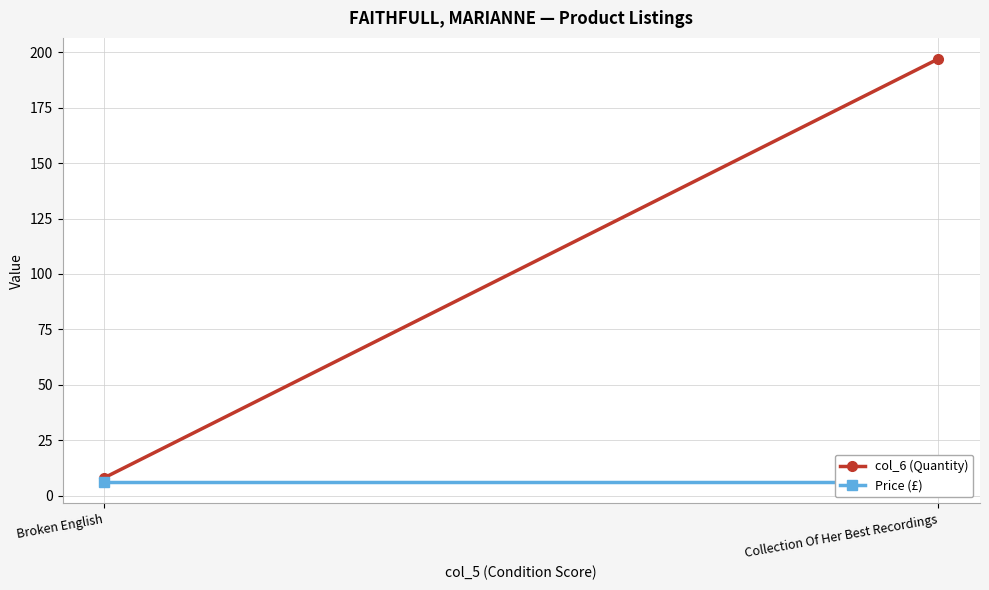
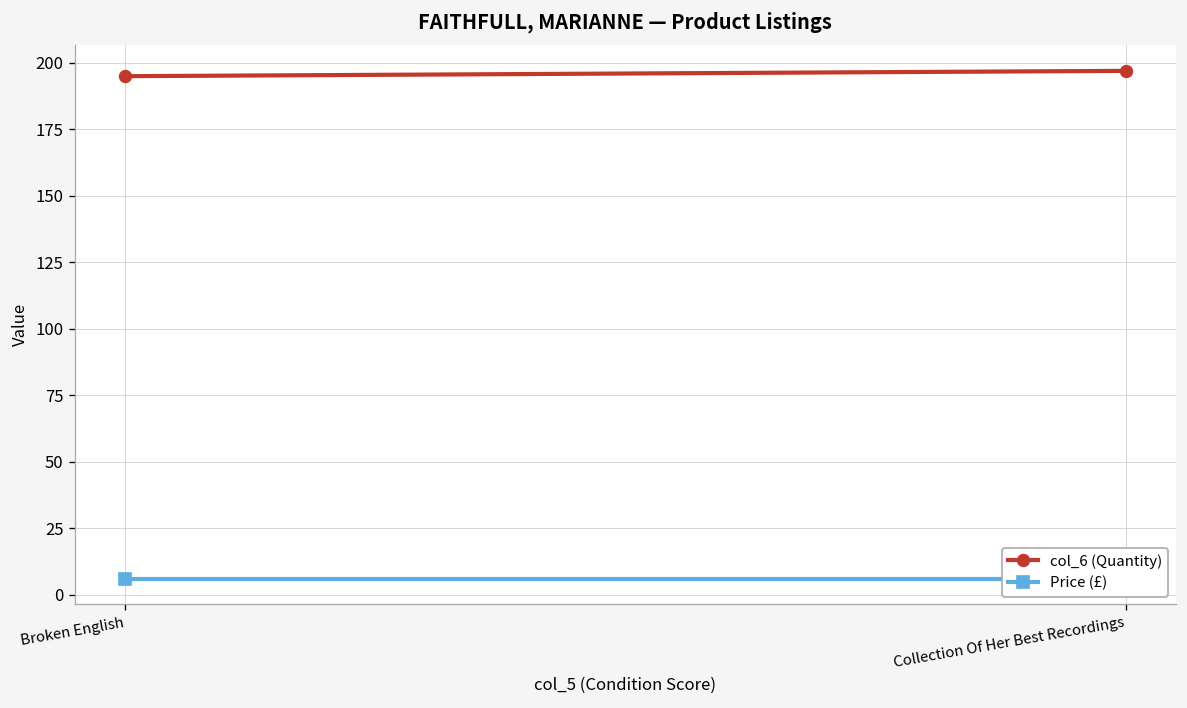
  {
    "col_6 (Quantity)": {
-     "Broken English": 8,
+     "Broken English": 195,
      "Collection Of Her Best Recordings": 197
    },
    "Price (£)": {
      "Broken English": 6
    }
  }
